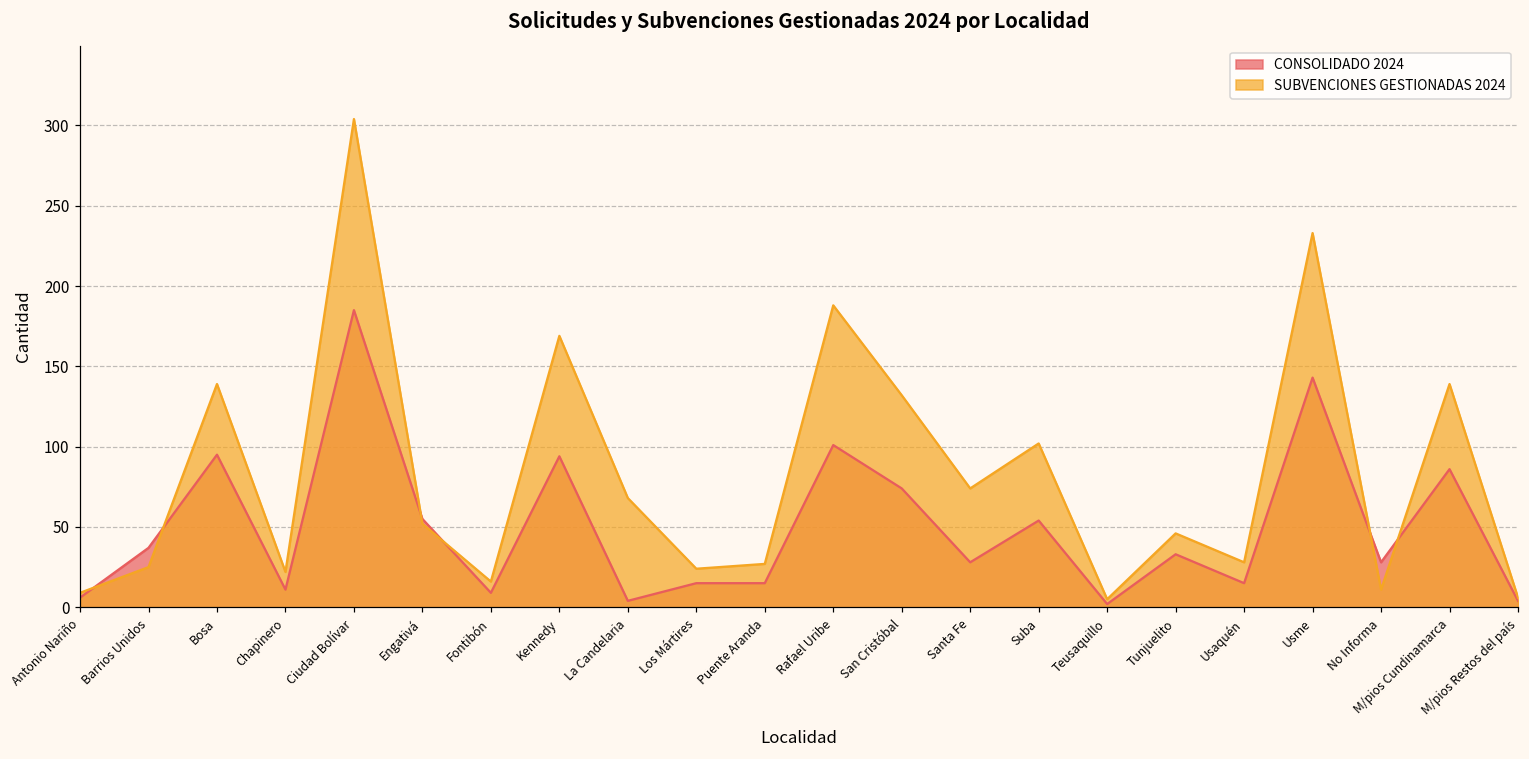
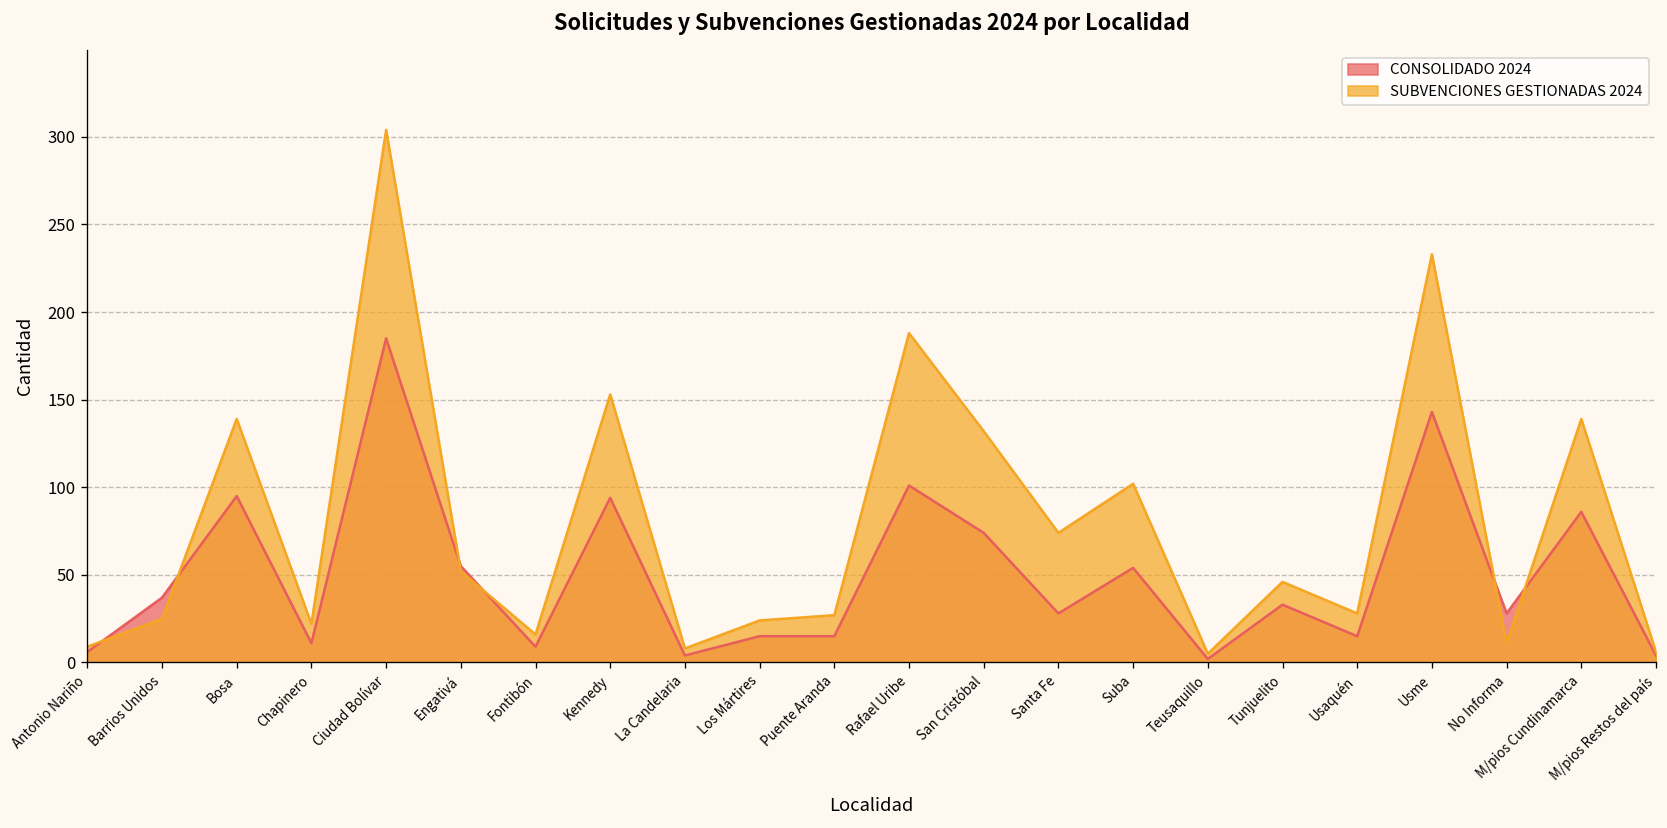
  {
    "CONSOLIDADO 2024": {
      "Antonio Nariño": 6,
      "Barrios Unidos": 37,
      "Bosa": 95,
      "Chapinero": 11,
      "Ciudad Bolívar": 185,
      "Engativá": 55,
      "Fontibón": 9,
      "Kennedy": 94,
      "La Candelaria": 4,
      "Los Mártires": 15,
      "Puente Aranda": 15,
      "Rafael Uribe": 101,
      "San Cristóbal": 74,
      "Santa Fe": 28,
      "Suba": 54,
      "Teusaquillo": 2,
      "Tunjuelito": 33,
      "Usaquén": 15,
      "Usme": 143,
      "No Informa": 28,
      "M/pios Cundinamarca": 86,
      "M/pios Restos del país": 4
    },
    "SUBVENCIONES GESTIONADAS 2024": {
      "Antonio Nariño": 9,
      "Barrios Unidos": 25,
      "Bosa": 139,
      "Chapinero": 22,
      "Ciudad Bolívar": 304,
      "Engativá": 52,
      "Fontibón": 16,
-     "Kennedy": 169,
-     "La Candelaria": 68,
+     "Kennedy": 153,
+     "La Candelaria": 8,
      "Los Mártires": 24,
      "Puente Aranda": 27,
      "Rafael Uribe": 188,
      "San Cristóbal": 132,
      "Santa Fe": 74,
      "Suba": 102,
      "Teusaquillo": 5,
      "Tunjuelito": 46,
      "Usaquén": 28,
      "Usme": 233,
      "No Informa": 11,
      "M/pios Cundinamarca": 139,
      "M/pios Restos del país": 6
    }
  }
